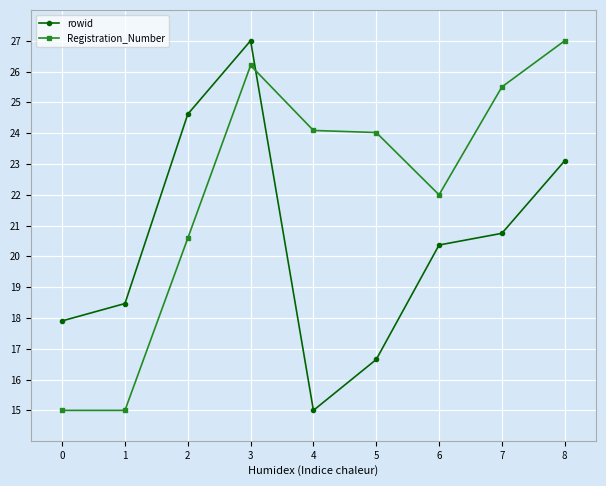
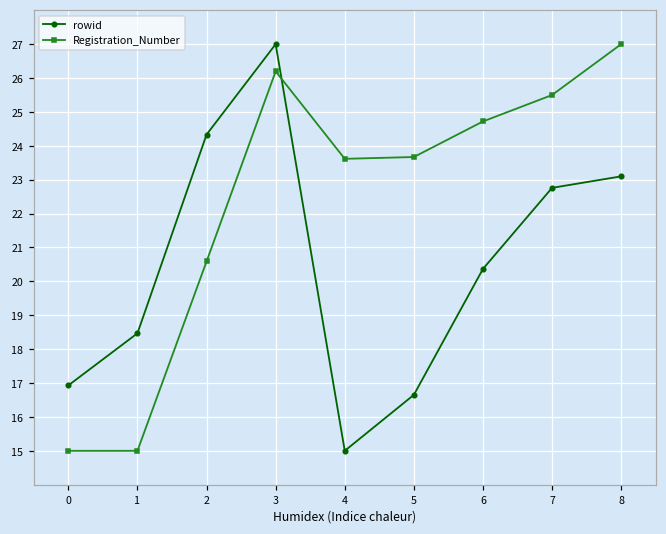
  {
    "rowid": {
-     "0": 17.9,
+     "0": 16.9,
      "1": 18.5,
-     "2": 24.6,
+     "2": 24.3,
      "3": 27.0,
      "4": 15.0,
      "5": 16.7,
      "6": 20.4,
-     "7": 20.7,
+     "7": 22.8,
      "8": 23.1
    },
    "Registration_Number": {
      "0": 15.0,
      "1": 15.0,
      "2": 20.6,
      "3": 26.2,
-     "4": 24.1,
-     "5": 24.0,
-     "6": 22.0,
+     "4": 23.6,
+     "5": 23.7,
+     "6": 24.7,
      "7": 25.5,
      "8": 27.0
    }
  }
